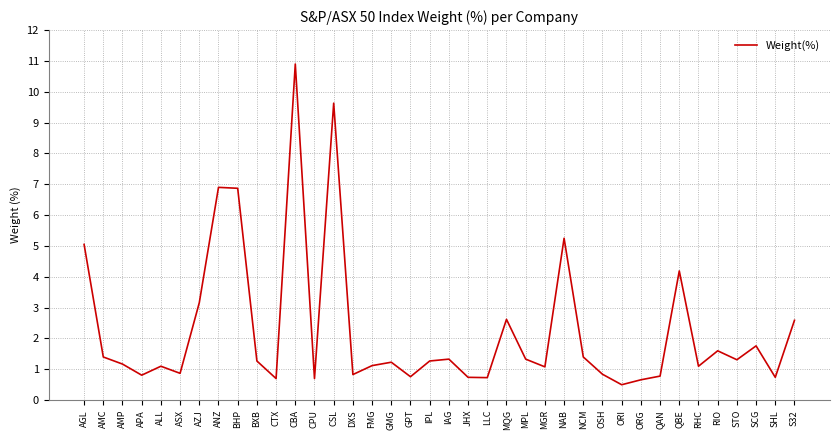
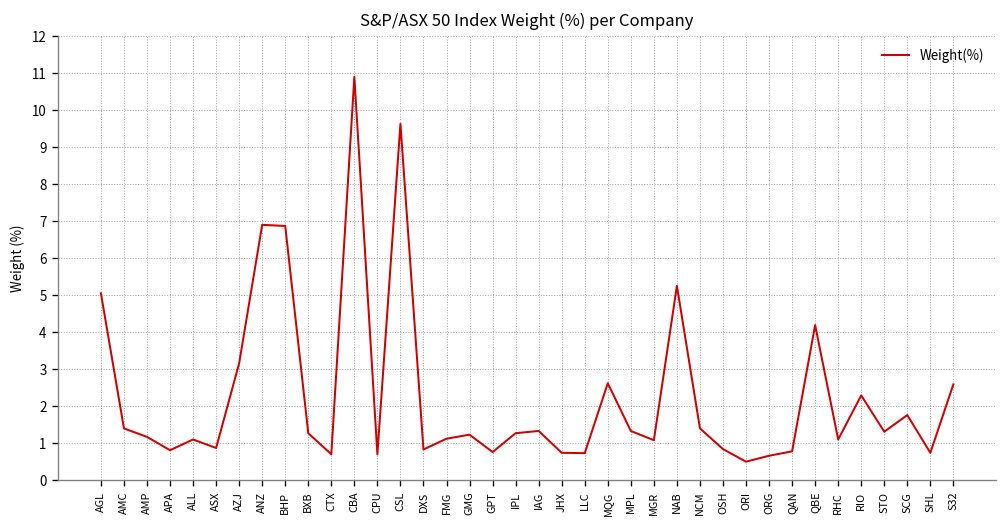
  {
    "AGL": 5.1,
    "AMC": 1.4,
    "AMP": 1.2,
    "APA": 0.8,
    "ALL": 1.1,
    "ASX": 0.9,
    "AZJ": 3.2,
    "ANZ": 6.9,
    "BHP": 6.9,
    "BXB": 1.3,
    "CTX": 0.7,
    "CBA": 10.9,
    "CPU": 0.7,
    "CSL": 9.6,
    "DXS": 0.8,
    "FMG": 1.1,
    "GMG": 1.2,
    "GPT": 0.8,
    "IPL": 1.3,
    "IAG": 1.3,
    "JHX": 0.7,
    "LLC": 0.7,
    "MQG": 2.6,
    "MPL": 1.3,
    "MGR": 1.1,
    "NAB": 5.3,
    "NCM": 1.4,
    "OSH": 0.8,
    "ORI": 0.5,
    "ORG": 0.7,
    "QAN": 0.8,
    "QBE": 4.2,
    "RHC": 1.1,
-   "RIO": 1.6,
+   "RIO": 2.3,
    "STO": 1.3,
    "SCG": 1.8,
    "SHL": 0.7,
    "S32": 2.6
  }
